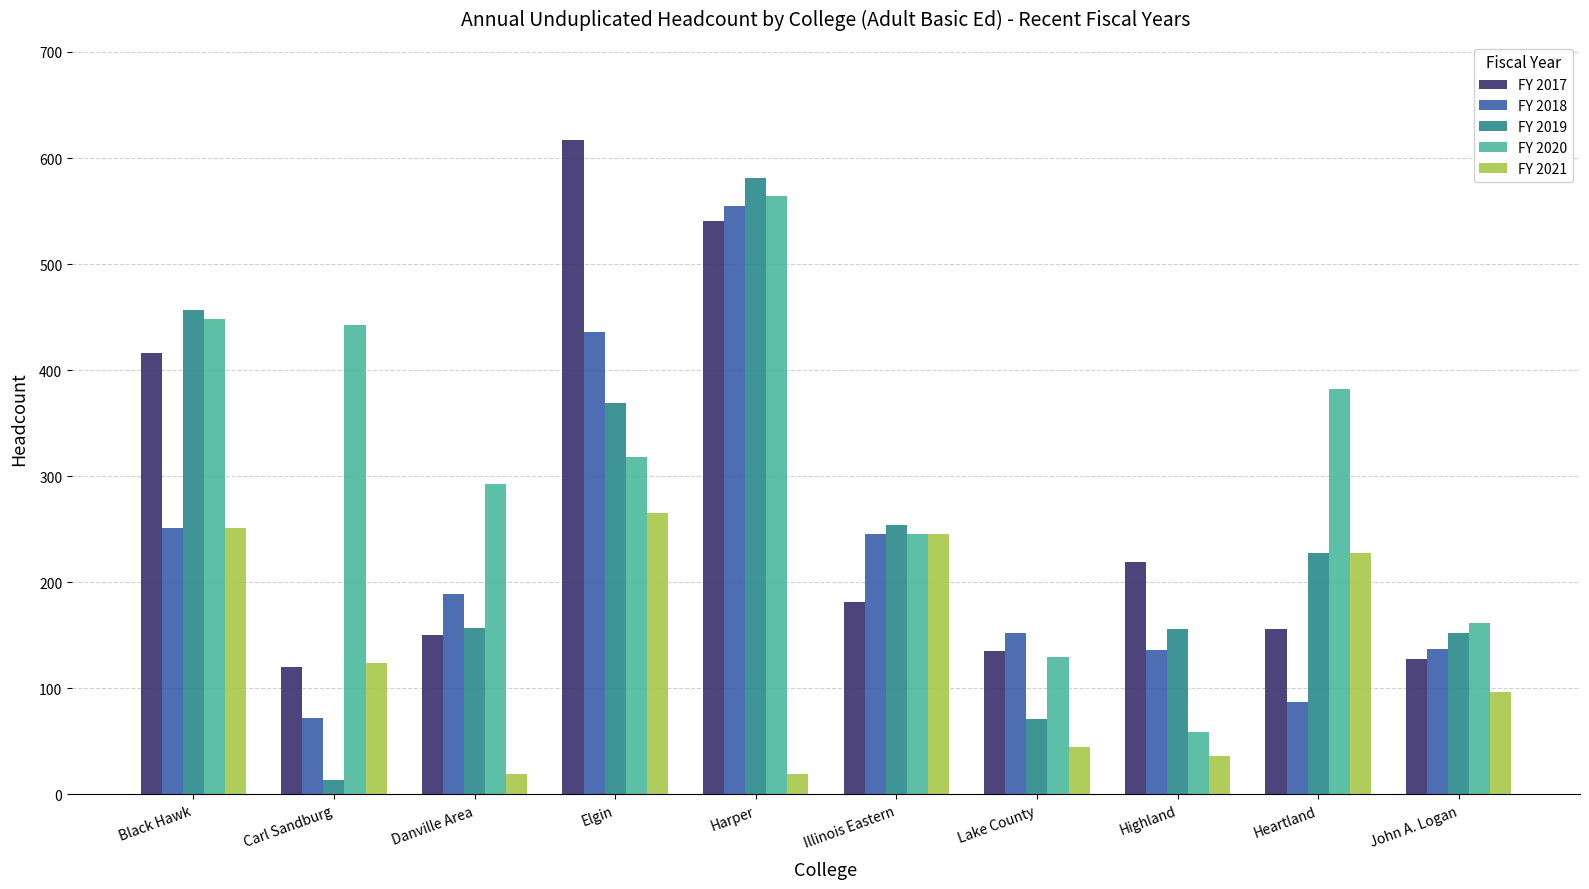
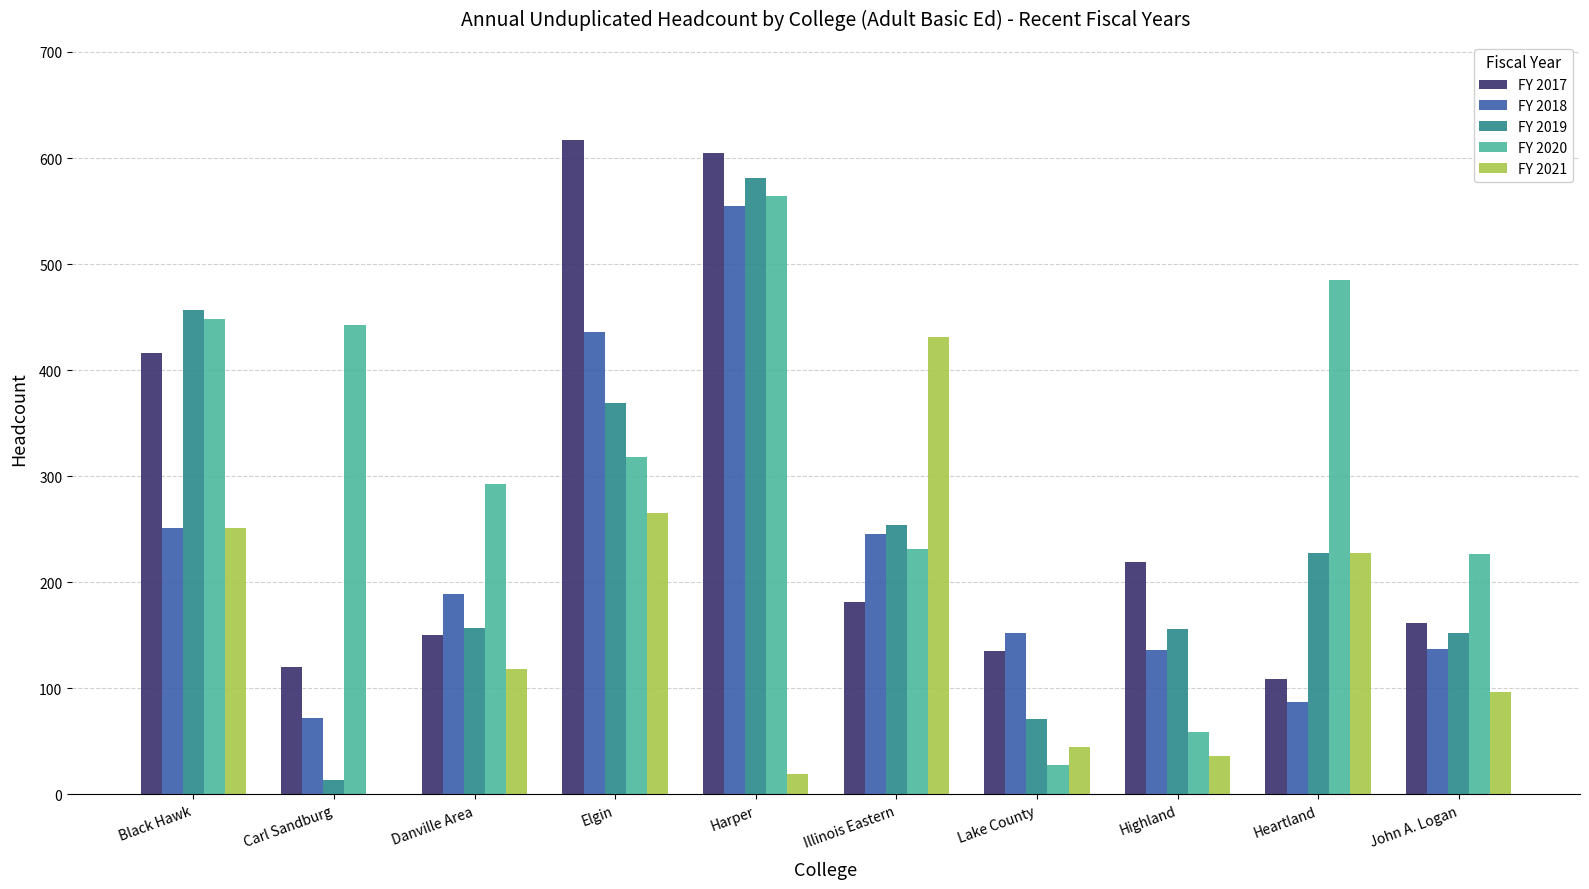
  {
    "FY 2017": {
      "Black Hawk": 416,
      "Carl Sandburg": 120,
      "Danville Area": 150,
      "Elgin": 617,
-     "Harper": 541,
+     "Harper": 605,
      "Illinois Eastern": 181,
      "Lake County": 135,
      "Highland": 219,
-     "Heartland": 156,
-     "John A. Logan": 128
+     "Heartland": 109,
+     "John A. Logan": 162
    },
    "FY 2020": {
      "Black Hawk": 448,
      "Carl Sandburg": 443,
      "Danville Area": 293,
      "Elgin": 318,
      "Harper": 564,
-     "Illinois Eastern": 246,
-     "Lake County": 130,
+     "Illinois Eastern": 231,
+     "Lake County": 28,
      "Highland": 59,
-     "Heartland": 382,
-     "John A. Logan": 162
+     "Heartland": 485,
+     "John A. Logan": 227
    },
    "FY 2021": {
      "Black Hawk": 251,
-     "Carl Sandburg": 124,
-     "Danville Area": 19,
+     "Carl Sandburg": 0,
+     "Danville Area": 118,
      "Elgin": 265,
      "Harper": 19,
-     "Illinois Eastern": 246,
+     "Illinois Eastern": 431,
      "Lake County": 45,
      "Highland": 36,
      "Heartland": 228,
      "John A. Logan": 97
    }
  }
